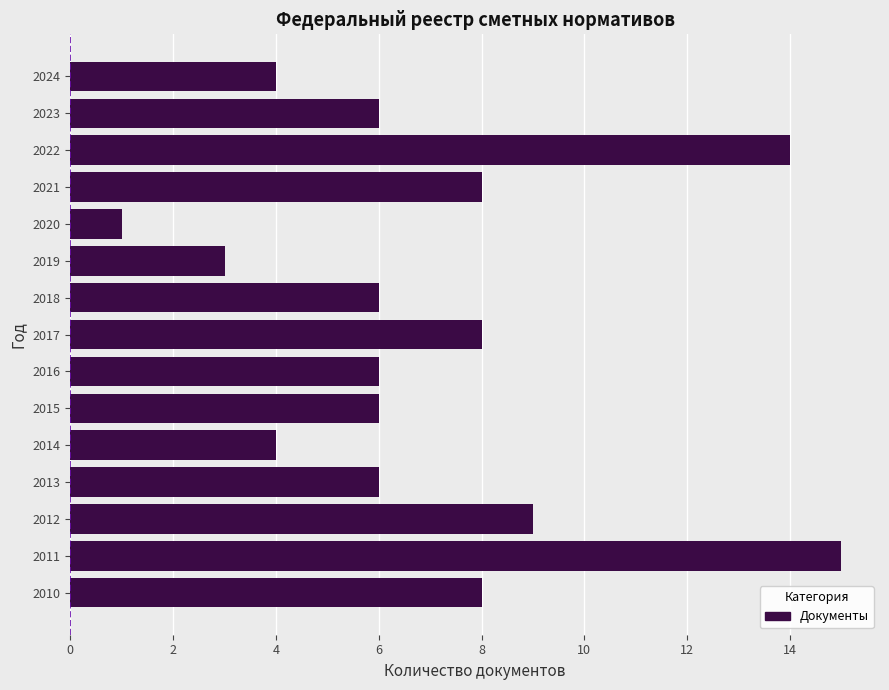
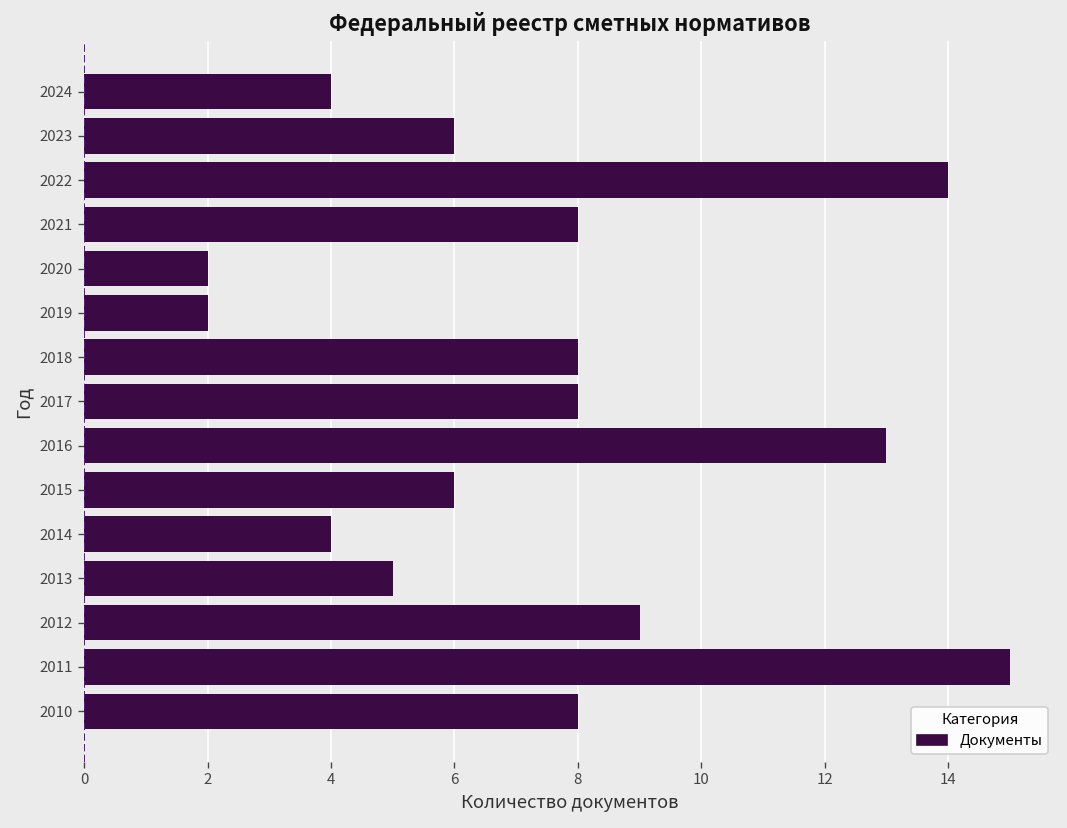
  {
    "2024": 4,
    "2023": 6,
    "2022": 14,
    "2021": 8,
-   "2020": 1,
-   "2019": 3,
-   "2018": 6,
+   "2020": 2,
+   "2019": 2,
+   "2018": 8,
    "2017": 8,
-   "2016": 6,
+   "2016": 13,
    "2015": 6,
    "2014": 4,
-   "2013": 6,
+   "2013": 5,
    "2012": 9,
    "2011": 15,
    "2010": 8
  }
